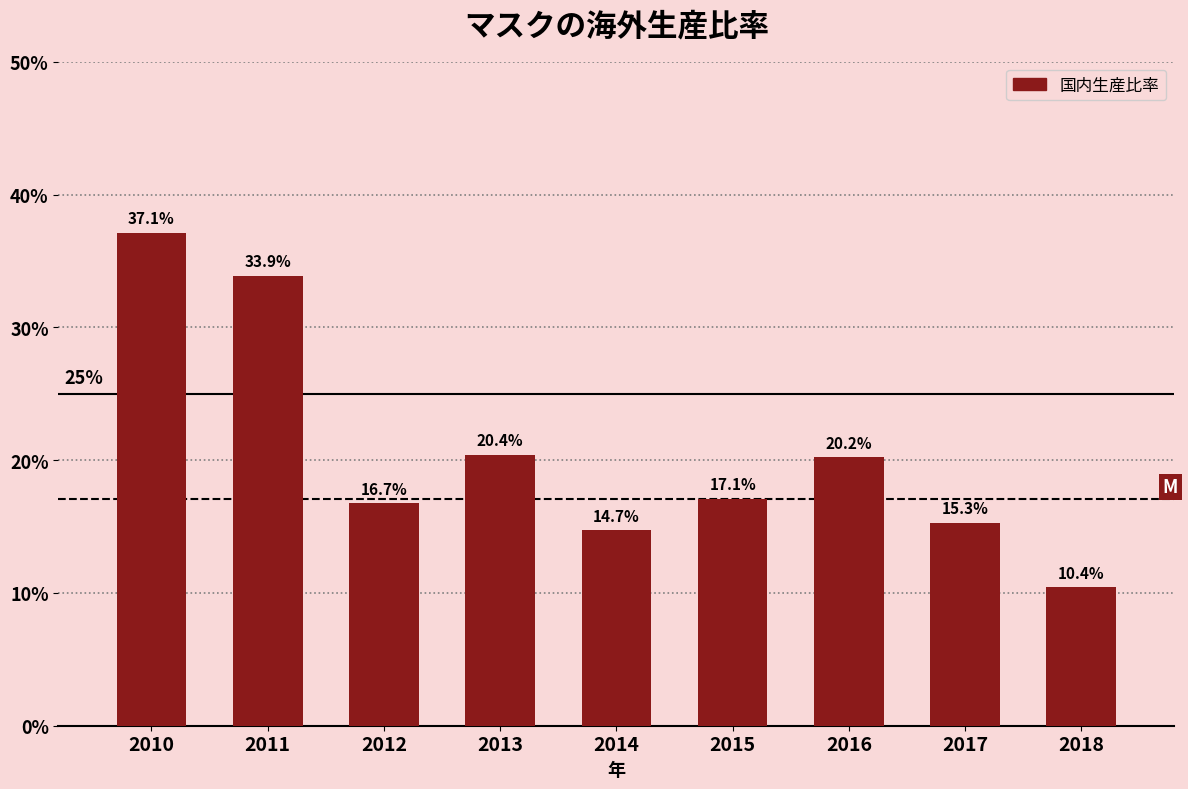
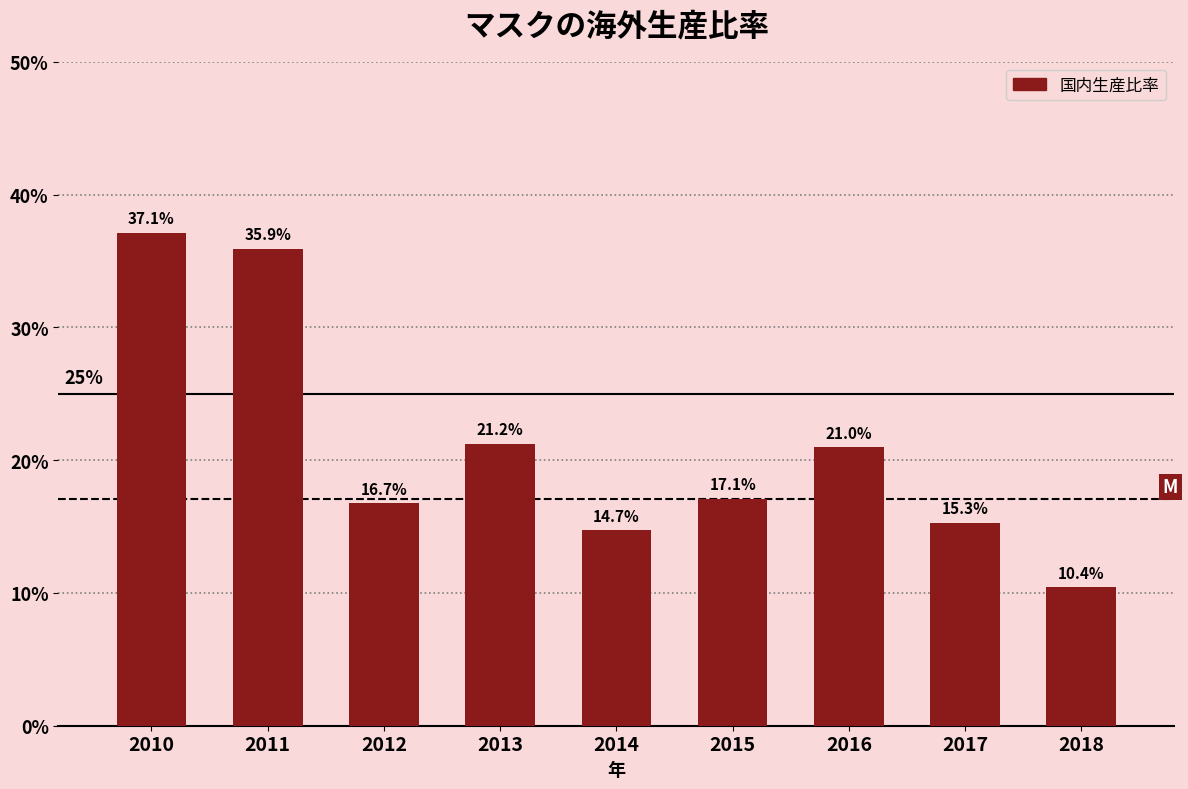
  {
    "2010": "37.1%",
-   "2011": "33.9%",
+   "2011": "35.9%",
    "2012": "16.7%",
-   "2013": "20.4%",
+   "2013": "21.2%",
    "2014": "14.7%",
    "2015": "17.1%",
-   "2016": "20.2%",
+   "2016": "21.0%",
    "2017": "15.3%",
    "2018": "10.4%"
  }
